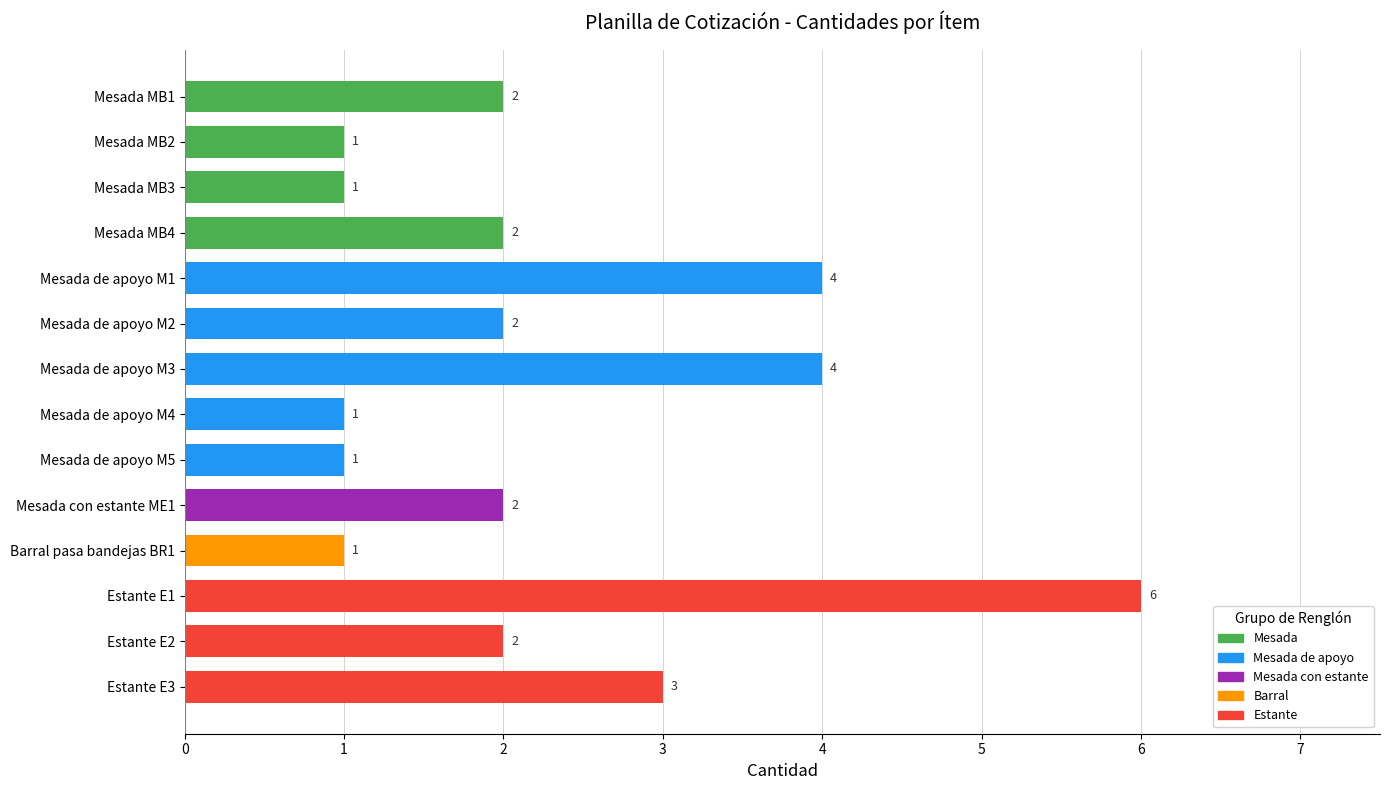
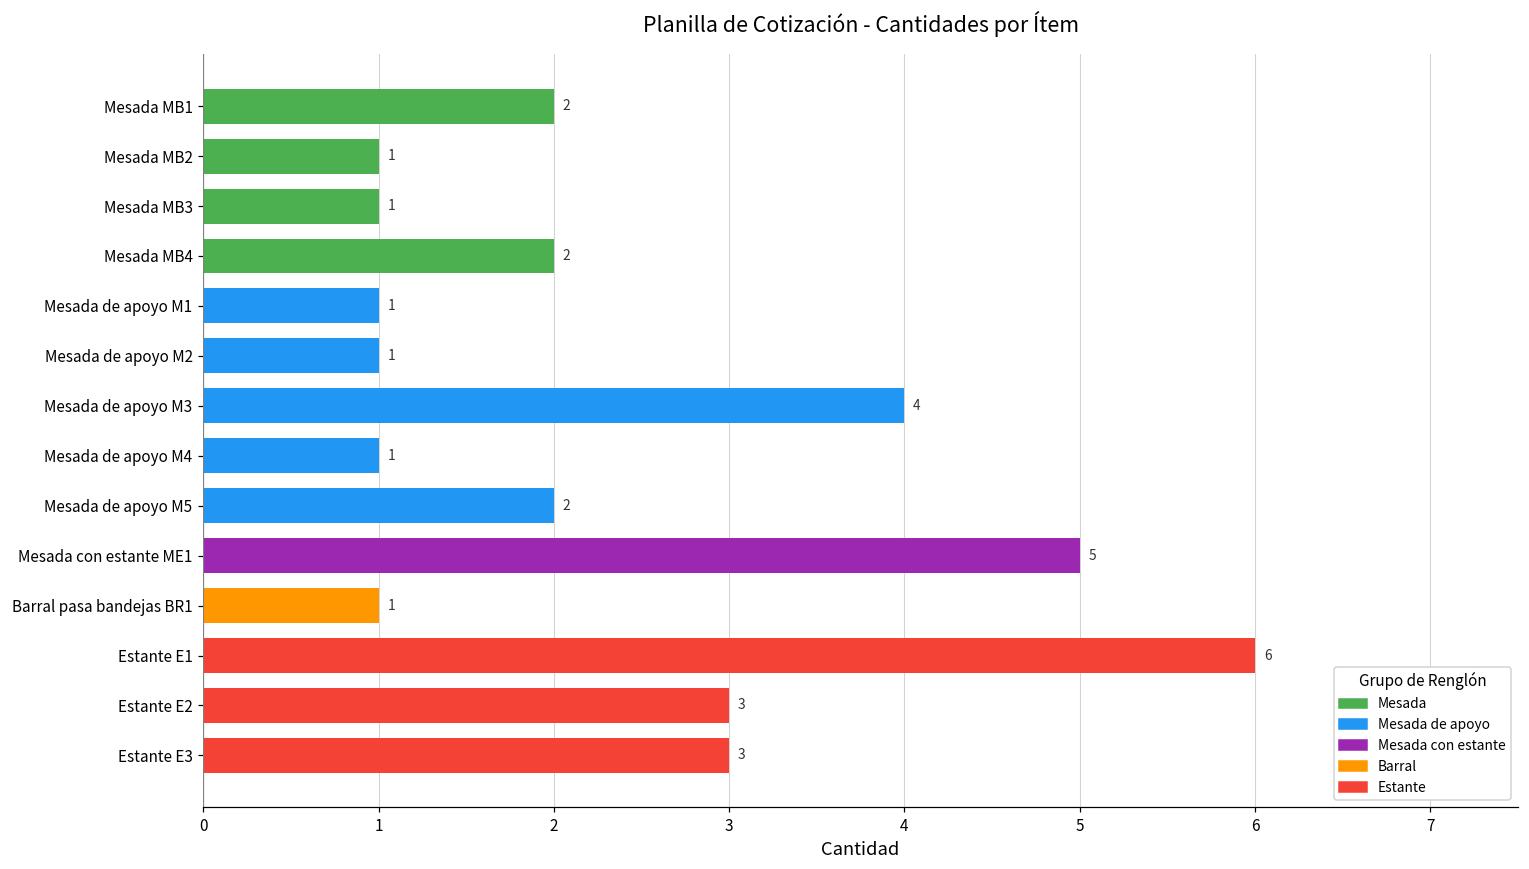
  {
    "Mesada MB1": 2,
    "Mesada MB2": 1,
    "Mesada MB3": 1,
    "Mesada MB4": 2,
-   "Mesada de apoyo M1": 4,
-   "Mesada de apoyo M2": 2,
+   "Mesada de apoyo M1": 1,
+   "Mesada de apoyo M2": 1,
    "Mesada de apoyo M3": 4,
    "Mesada de apoyo M4": 1,
-   "Mesada de apoyo M5": 1,
-   "Mesada con estante ME1": 2,
+   "Mesada de apoyo M5": 2,
+   "Mesada con estante ME1": 5,
    "Barral pasa bandejas BR1": 1,
    "Estante E1": 6,
-   "Estante E2": 2,
+   "Estante E2": 3,
    "Estante E3": 3
  }
